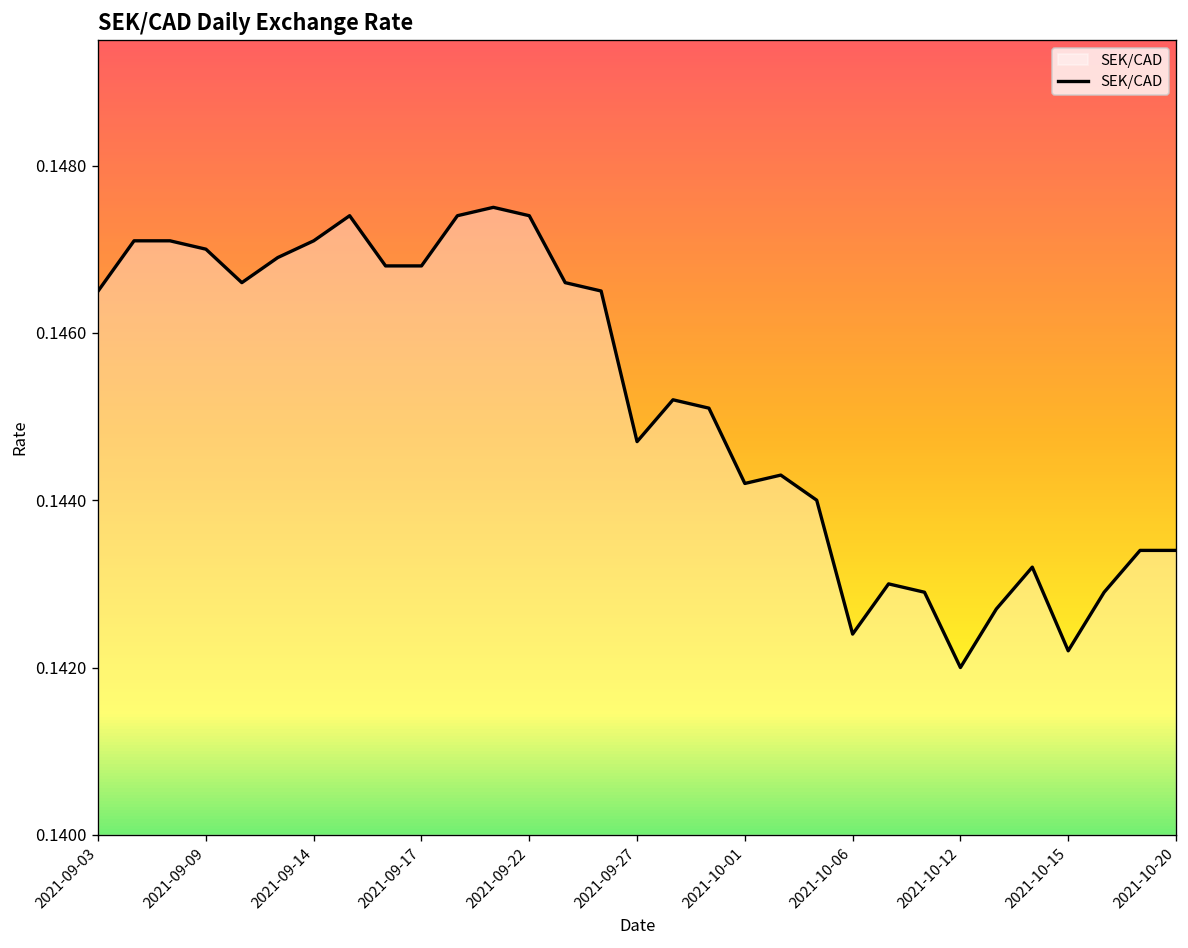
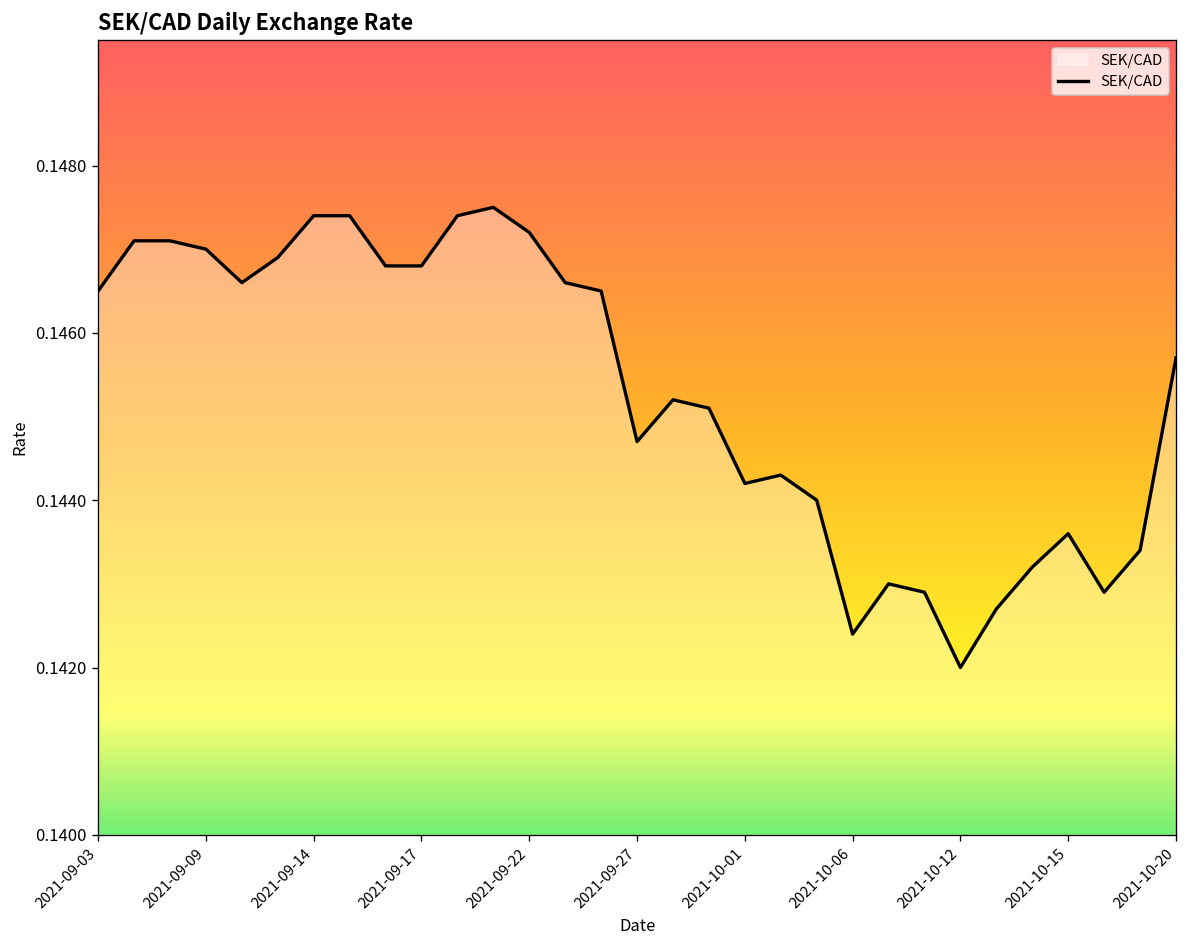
  {
    "2021-09-03": 0.1465,
    "2021-09-09": 0.1470,
-   "2021-09-14": 0.1471,
+   "2021-09-14": 0.1474,
    "2021-09-17": 0.1468,
-   "2021-09-22": 0.1474,
+   "2021-09-22": 0.1472,
    "2021-09-27": 0.1447,
    "2021-10-01": 0.1442,
    "2021-10-06": 0.1424,
    "2021-10-12": 0.1420,
-   "2021-10-15": 0.1422,
-   "2021-10-20": 0.1434
+   "2021-10-15": 0.1436,
+   "2021-10-20": 0.1457
  }
